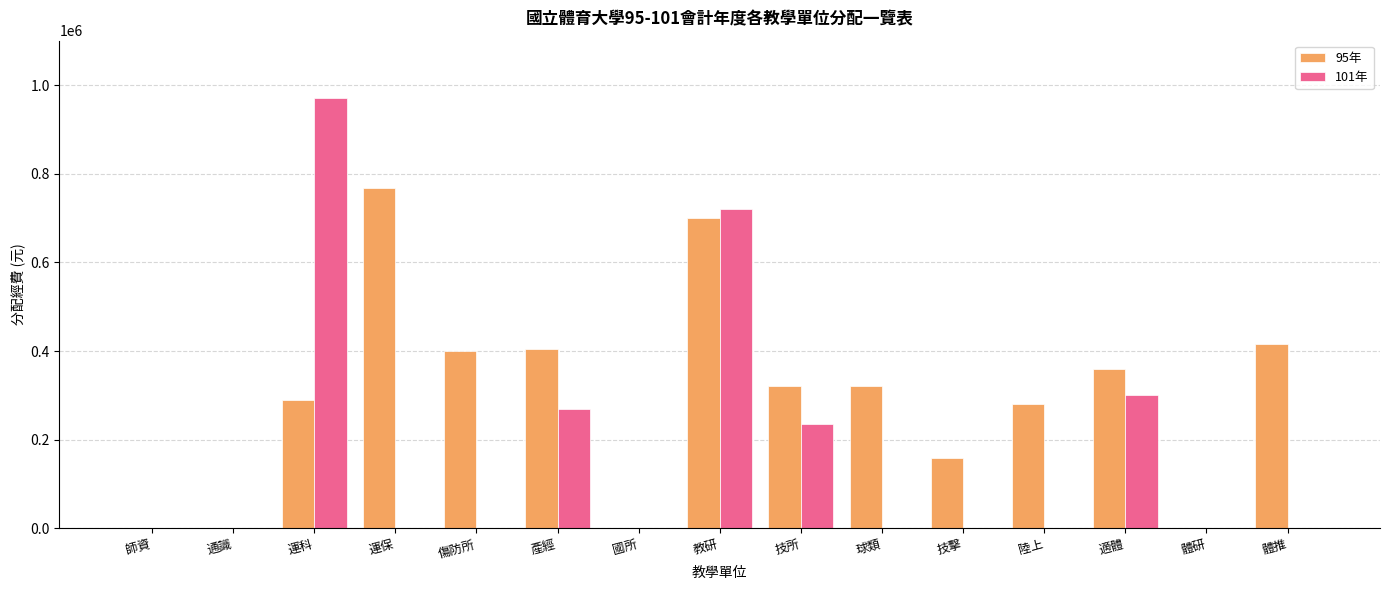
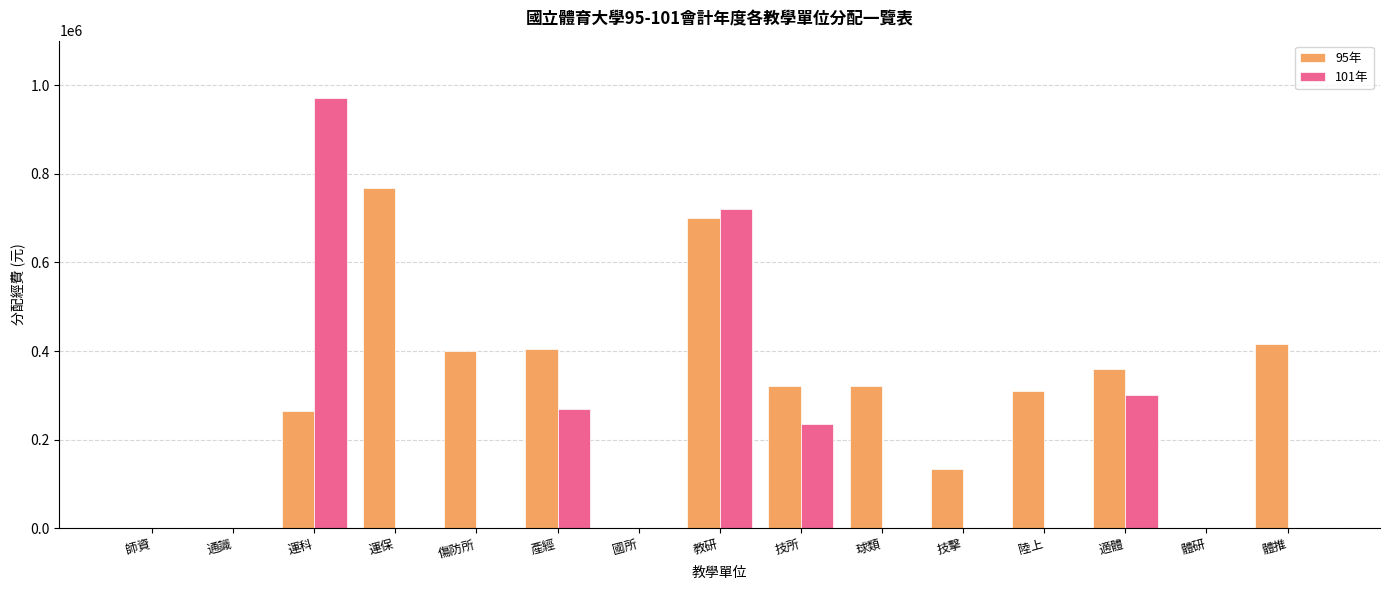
  {
    "95年": {
      "師資": 0,
      "通識": 0,
-     "運科": 290000,
+     "運科": 260000,
      "運保": 770000,
      "傷防所": 400000,
      "產經": 410000,
      "國所": 0,
      "教研": 700000,
      "技所": 320000,
      "球類": 320000,
-     "技擊": 160000,
-     "陸上": 280000,
+     "技擊": 130000,
+     "陸上": 310000,
      "適體": 360000,
      "體研": 0,
      "體推": 420000
    },
    "101年": {
      "師資": 0,
      "通識": 0,
      "運科": 970000,
      "運保": 0,
      "傷防所": 0,
      "產經": 270000,
      "國所": 0,
      "教研": 720000,
      "技所": 240000,
      "球類": 0,
      "技擊": 0,
      "陸上": 0,
      "適體": 300000,
      "體研": 0,
      "體推": 0
    }
  }
